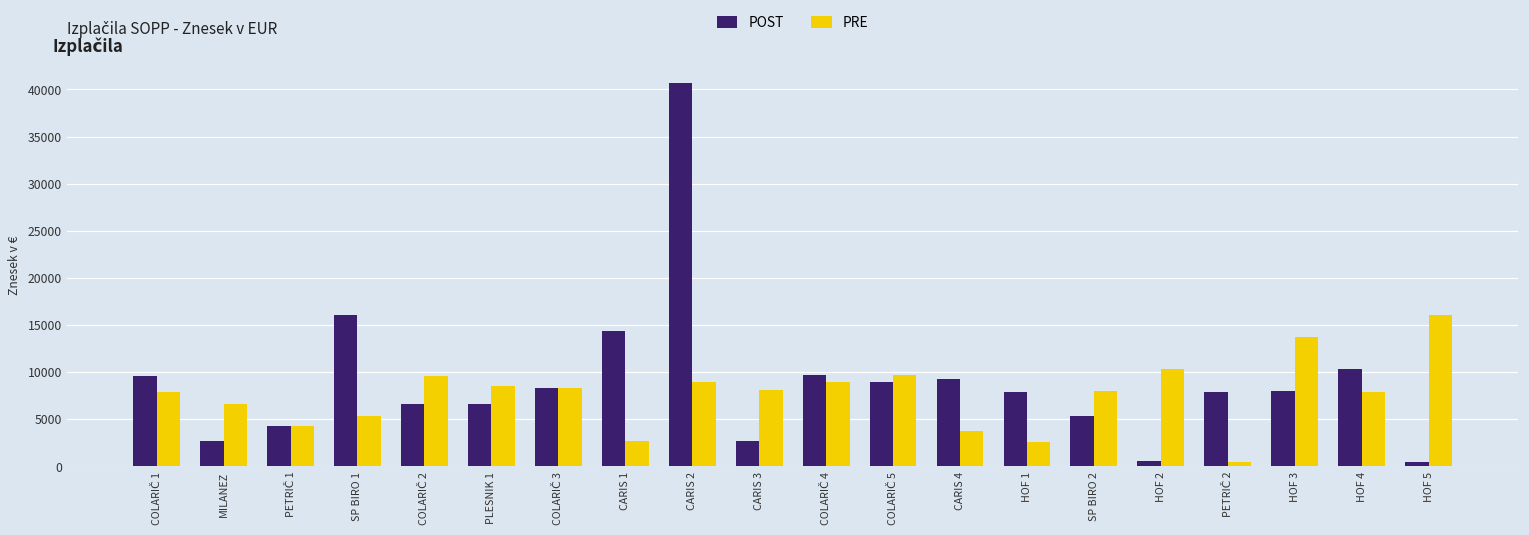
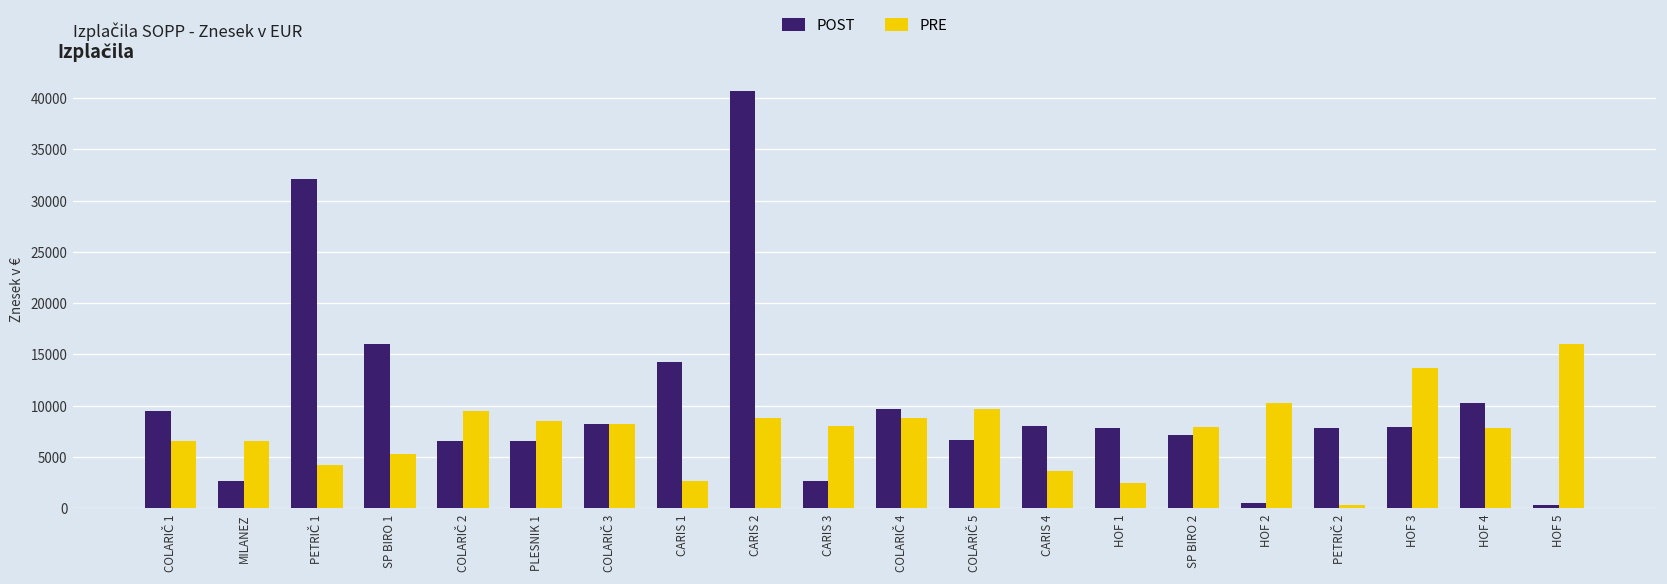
  {
    "POST": {
      "COLARIČ 1": 10000,
      "MILANEZ": 3000,
-     "PETRIČ 1": 4000,
+     "PETRIČ 1": 32000,
      "SP BIRO 1": 16000,
      "COLARIČ 2": 7000,
      "PLESNIK 1": 7000,
      "COLARIČ 3": 8000,
      "CARIS 1": 14000,
      "CARIS 2": 41000,
      "CARIS 3": 3000,
      "COLARIČ 4": 10000,
-     "COLARIČ 5": 9000,
-     "CARIS 4": 9000,
+     "COLARIČ 5": 7000,
+     "CARIS 4": 8000,
      "HOF 1": 8000,
-     "SP BIRO 2": 5000,
+     "SP BIRO 2": 7000,
      "HOF 2": 1000,
      "PETRIČ 2": 8000,
      "HOF 3": 8000,
      "HOF 4": 10000,
      "HOF 5": 0
    },
    "PRE": {
-     "COLARIČ 1": 8000,
+     "COLARIČ 1": 7000,
      "MILANEZ": 7000,
      "PETRIČ 1": 4000,
      "SP BIRO 1": 5000,
      "COLARIČ 2": 10000,
      "PLESNIK 1": 9000,
      "COLARIČ 3": 8000,
      "CARIS 1": 3000,
      "CARIS 2": 9000,
      "CARIS 3": 8000,
      "COLARIČ 4": 9000,
      "COLARIČ 5": 10000,
      "CARIS 4": 4000,
      "HOF 1": 2000,
      "SP BIRO 2": 8000,
      "HOF 2": 10000,
      "PETRIČ 2": 0,
      "HOF 3": 14000,
      "HOF 4": 8000,
      "HOF 5": 16000
    }
  }
